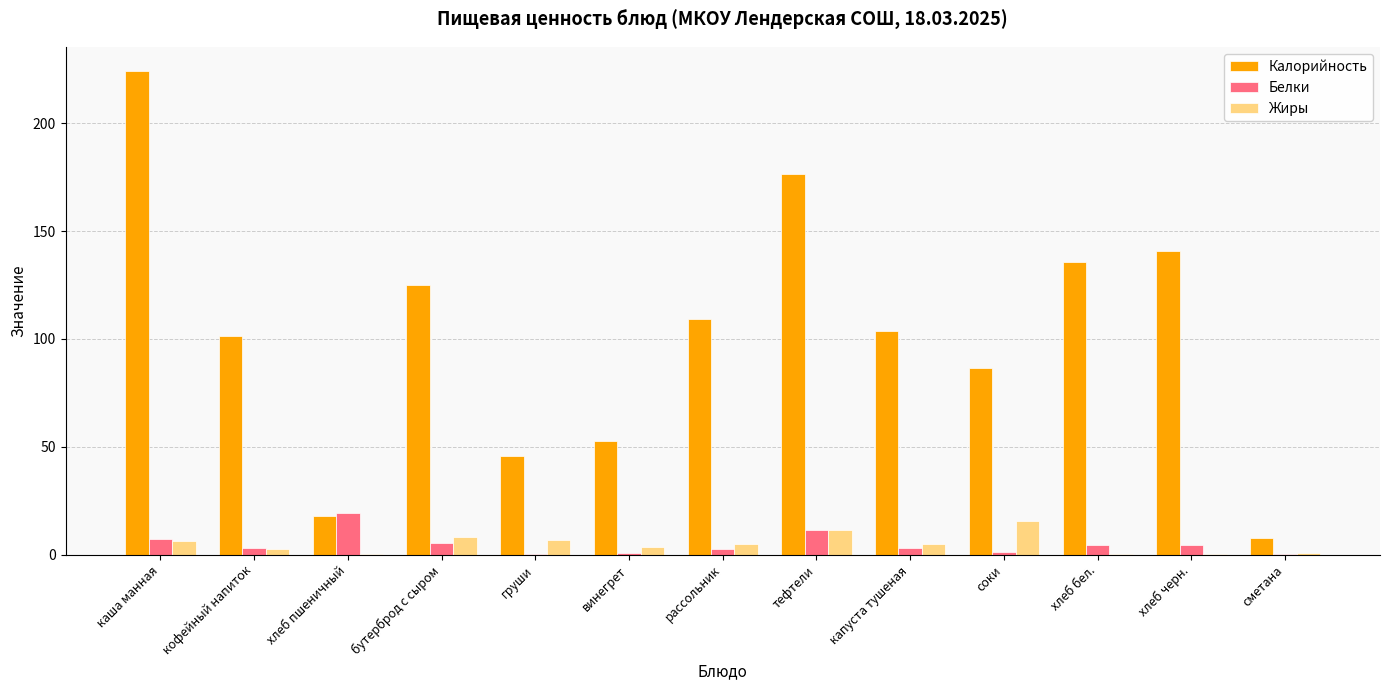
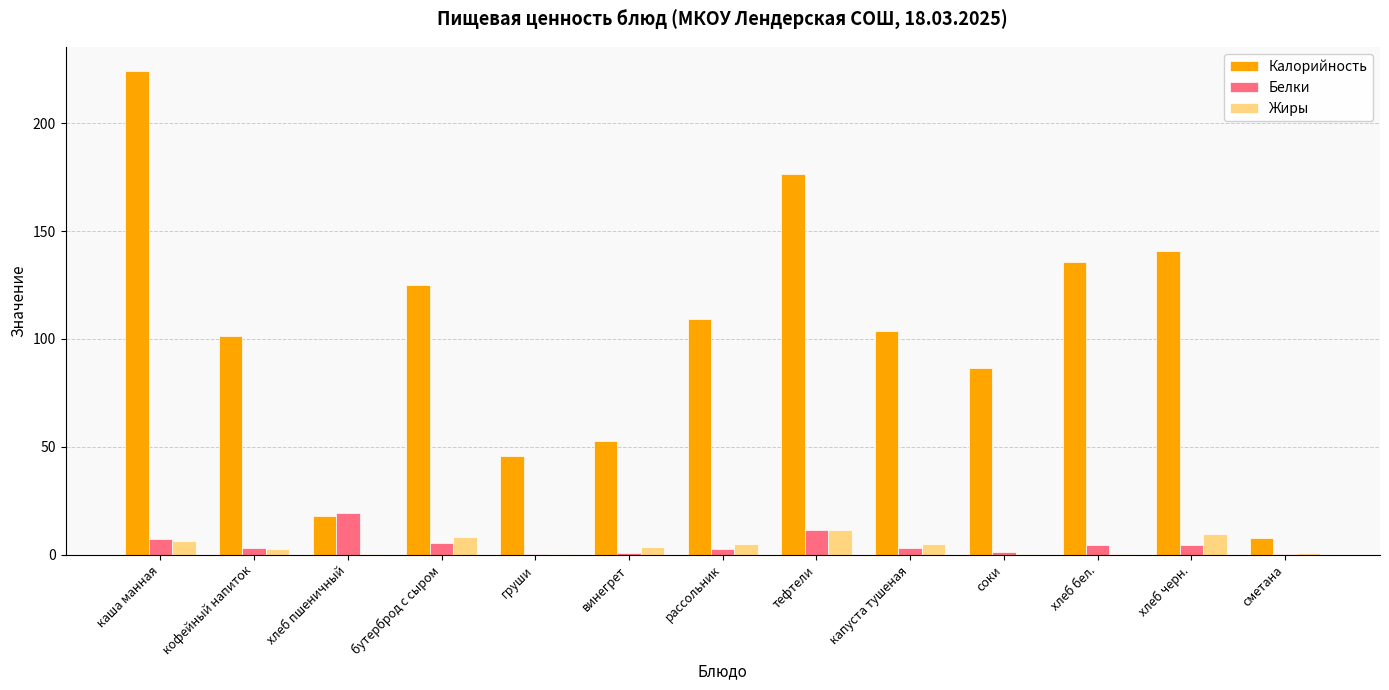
  {
    "Калорийность": {
      "каша манная": 224,
      "кофейный напиток": 101,
      "хлеб пшеничный": 18,
      "бутерброд с сыром": 125,
      "груши": 46,
      "винегрет": 53,
      "рассольник": 109,
      "тефтели": 177,
      "капуста тушеная": 104,
      "соки": 87,
      "хлеб бел.": 136,
      "хлеб черн.": 141,
      "сметана": 8
    },
    "Белки": {
      "каша манная": 7,
      "кофейный напиток": 3,
      "хлеб пшеничный": 19,
      "бутерброд с сыром": 5,
      "рассольник": 3,
      "тефтели": 11,
      "капуста тушеная": 3,
      "хлеб бел.": 5,
      "хлеб черн.": 5
    },
    "Жиры": {
      "каша манная": 6,
      "кофейный напиток": 3,
      "бутерброд с сыром": 8,
-     "груши": 7,
+     "груши": 0,
      "винегрет": 4,
      "рассольник": 5,
      "тефтели": 11,
      "капуста тушеная": 5,
-     "соки": 16,
-     "хлеб черн.": 1
+     "соки": 0,
+     "хлеб черн.": 10
    }
  }
